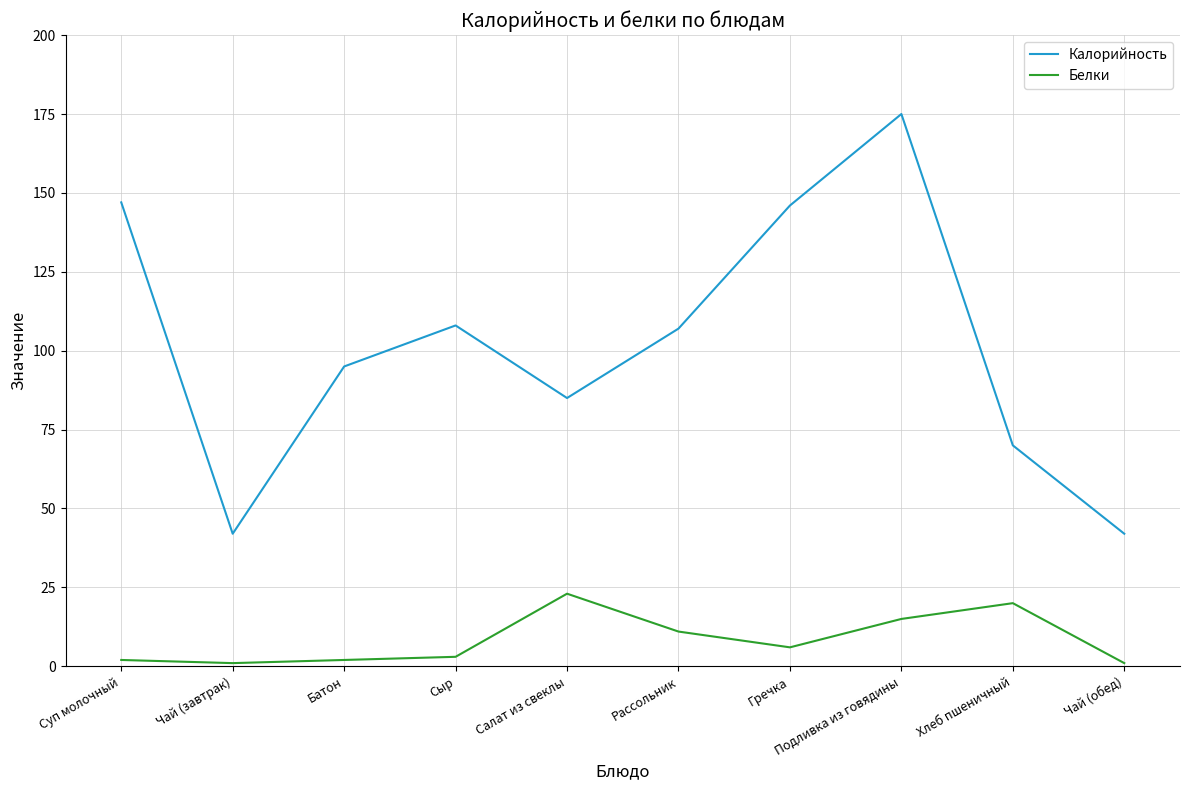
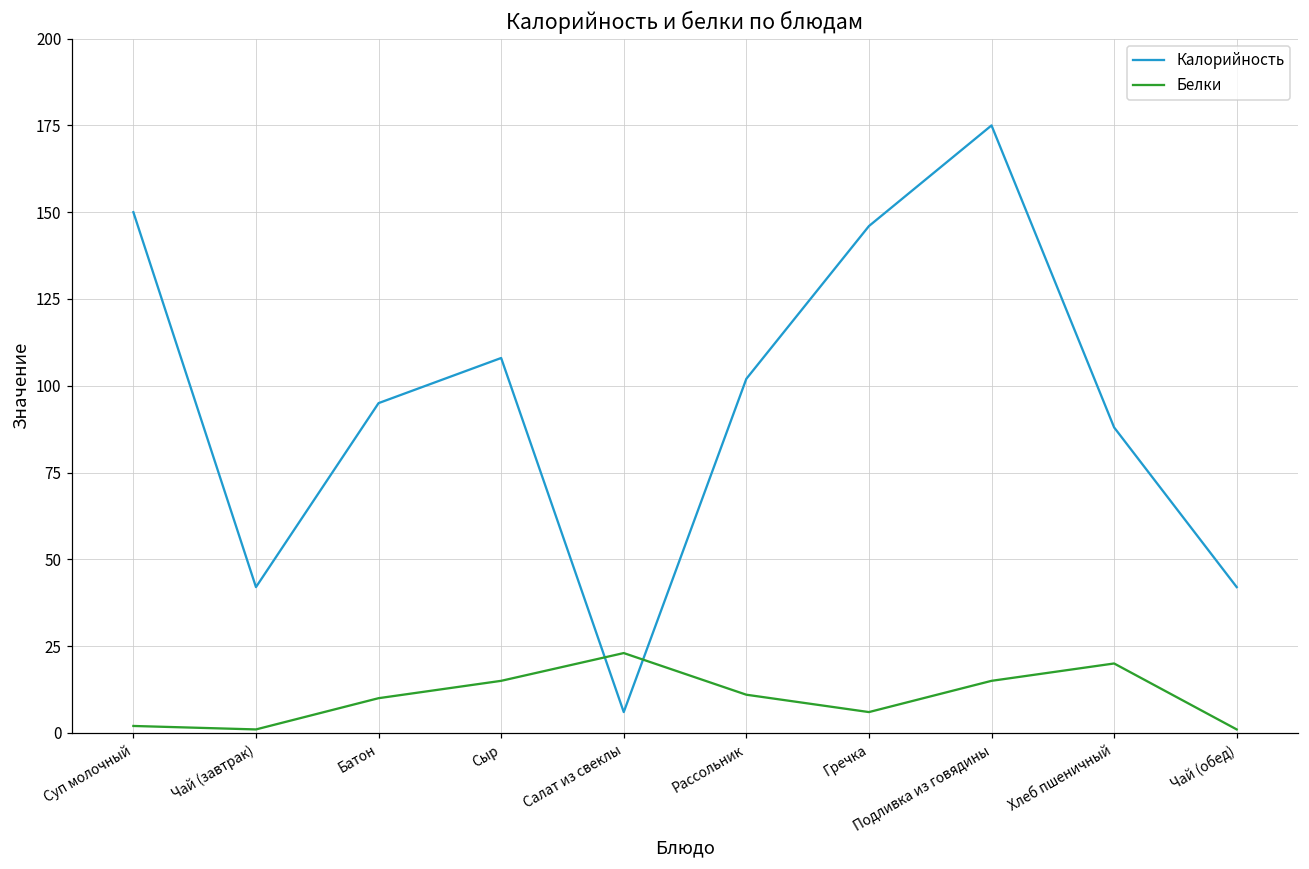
  {
    "Калорийность": {
-     "Суп молочный": 147,
+     "Суп молочный": 150,
      "Чай (завтрак)": 42,
      "Батон": 95,
      "Сыр": 108,
-     "Салат из свеклы": 85,
-     "Рассольник": 107,
+     "Салат из свеклы": 6,
+     "Рассольник": 102,
      "Гречка": 146,
      "Подливка из говядины": 175,
-     "Хлеб пшеничный": 70,
+     "Хлеб пшеничный": 88,
      "Чай (обед)": 42
    },
    "Белки": {
      "Суп молочный": 2,
      "Чай (завтрак)": 1,
-     "Батон": 2,
-     "Сыр": 3,
+     "Батон": 10,
+     "Сыр": 15,
      "Салат из свеклы": 23,
      "Рассольник": 11,
      "Гречка": 6,
      "Подливка из говядины": 15,
      "Хлеб пшеничный": 20,
      "Чай (обед)": 1
    }
  }
